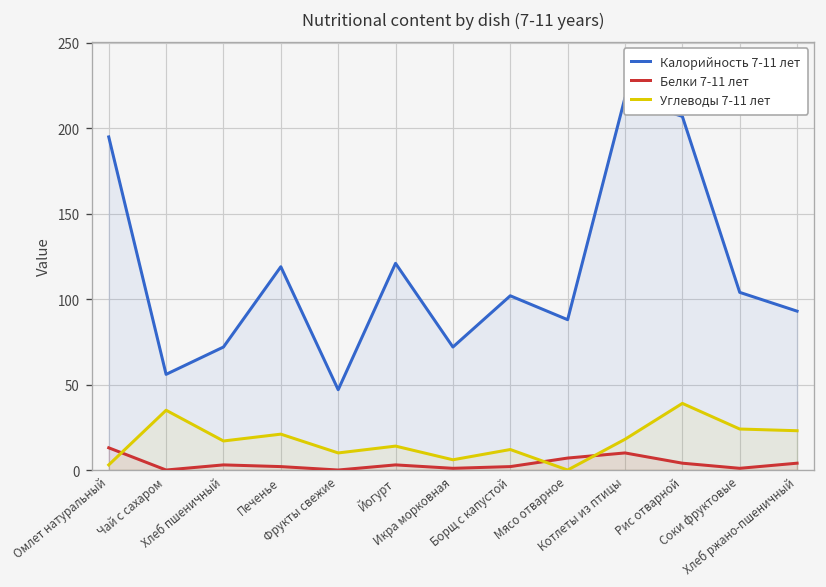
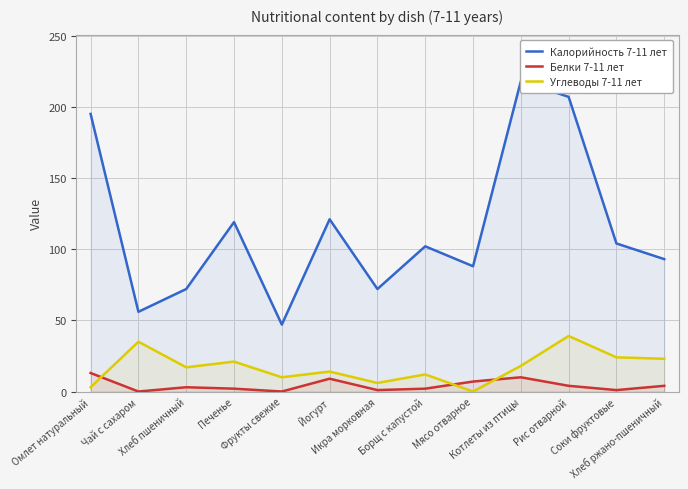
  {
    "Калорийность 7-11 лет": {
      "Омлет натуральный": 195,
      "Чай с сахаром": 56,
      "Хлеб пшеничный": 72,
      "Печенье": 119,
      "Фрукты свежие": 47,
      "Йогурт": 121,
      "Икра морковная": 72,
      "Борщ с капустой": 102,
      "Мясо отварное": 88,
      "Рис отварной": 207,
      "Соки фруктовые": 104,
      "Хлеб ржано-пшеничный": 93
    },
    "Белки 7-11 лет": {
      "Омлет натуральный": 13,
      "Чай с сахаром": 0,
      "Хлеб пшеничный": 3,
      "Печенье": 2,
      "Фрукты свежие": 0,
-     "Йогурт": 3,
+     "Йогурт": 9,
      "Икра морковная": 1,
      "Борщ с капустой": 2,
      "Мясо отварное": 7,
      "Котлеты из птицы": 10,
      "Рис отварной": 4,
      "Соки фруктовые": 1,
      "Хлеб ржано-пшеничный": 4
    },
    "Углеводы 7-11 лет": {
      "Омлет натуральный": 3,
      "Чай с сахаром": 35,
      "Хлеб пшеничный": 17,
      "Печенье": 21,
      "Фрукты свежие": 10,
      "Йогурт": 14,
      "Икра морковная": 6,
      "Борщ с капустой": 12,
      "Мясо отварное": 0,
      "Котлеты из птицы": 18,
      "Рис отварной": 39,
      "Соки фруктовые": 24,
      "Хлеб ржано-пшеничный": 23
    }
  }
